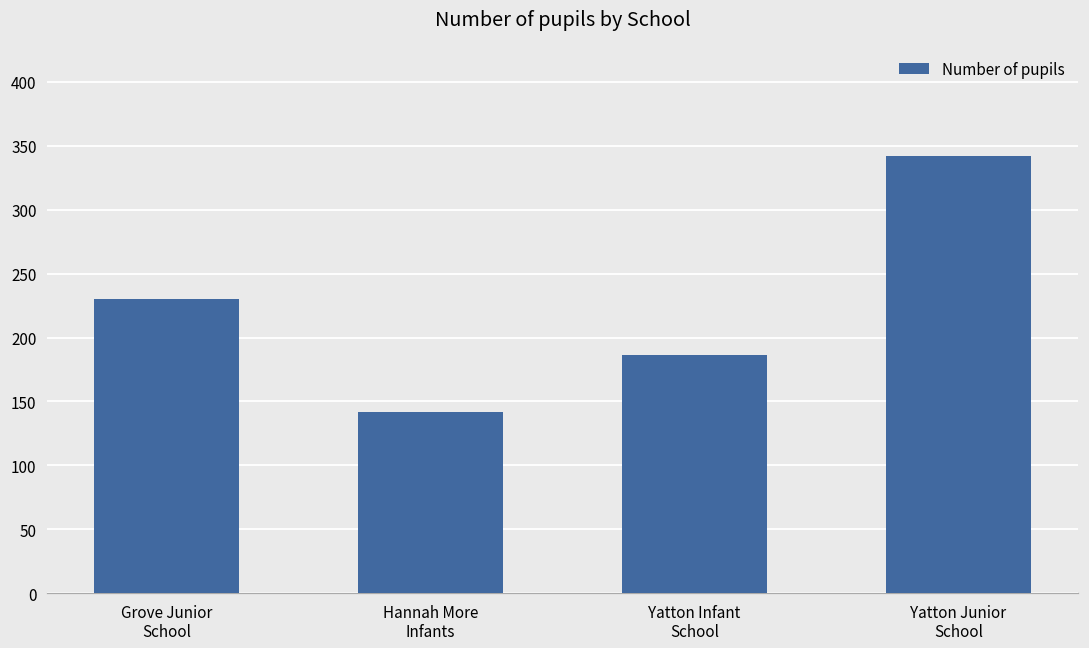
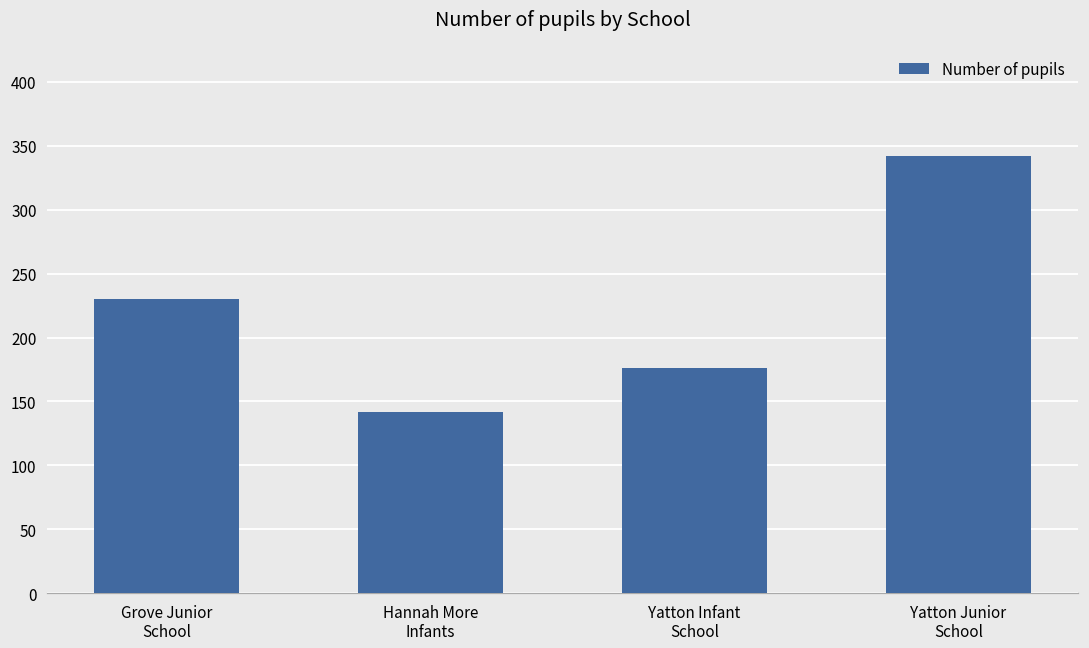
  {
    "Grove Junior School": 230,
    "Hannah More Infants": 142,
-   "Yatton Infant School": 186,
+   "Yatton Infant School": 176,
    "Yatton Junior School": 342
  }
